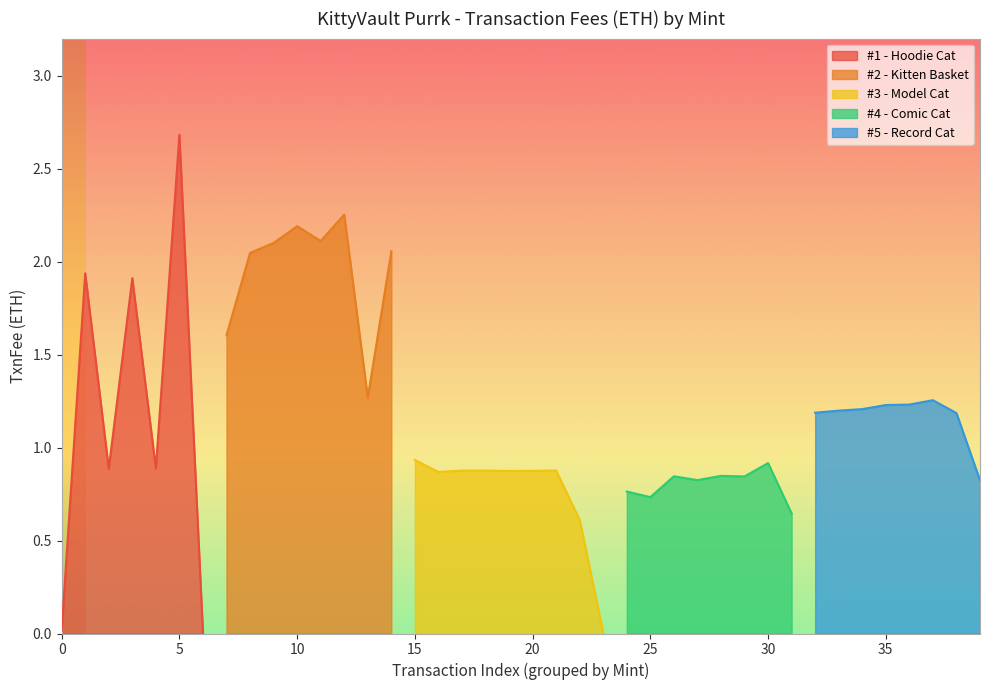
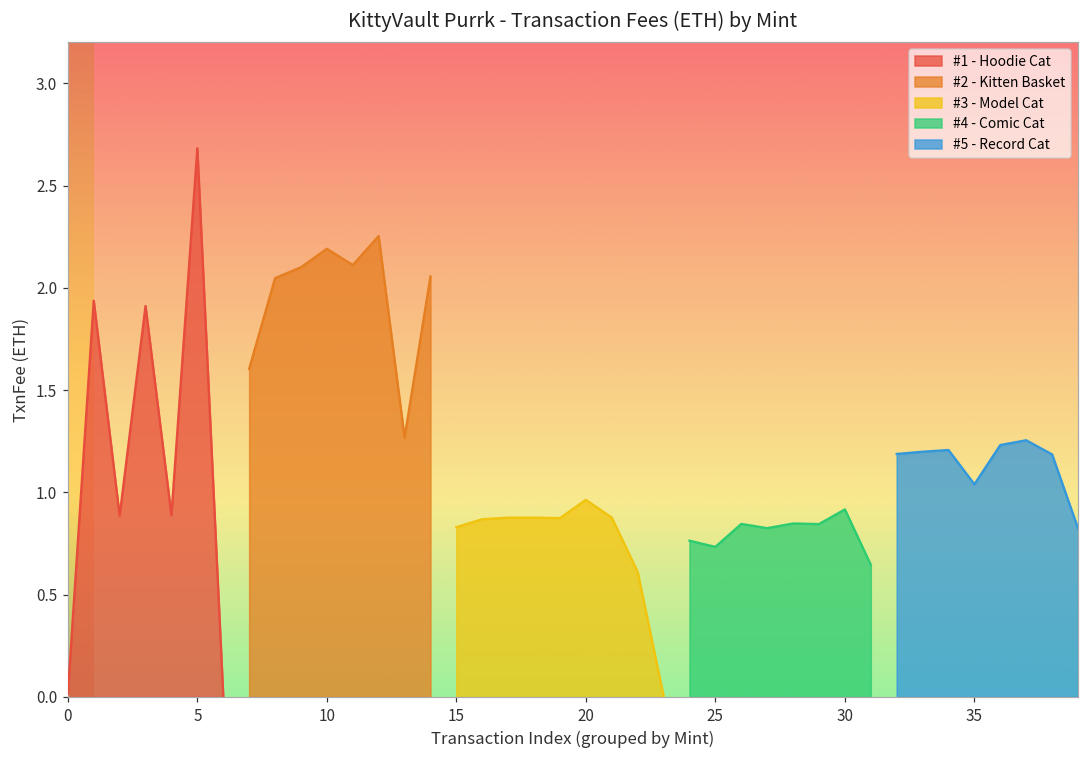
  {
    "#3 - Model Cat": {
-     "15": 0.93,
-     "20": 0.88
+     "15": 0.83,
+     "20": 0.96
    },
    "#4 - Comic Cat": {
      "25": 0.73,
      "30": 0.92
    },
    "#5 - Record Cat": {
-     "35": 1.23
+     "35": 1.04
    }
  }
